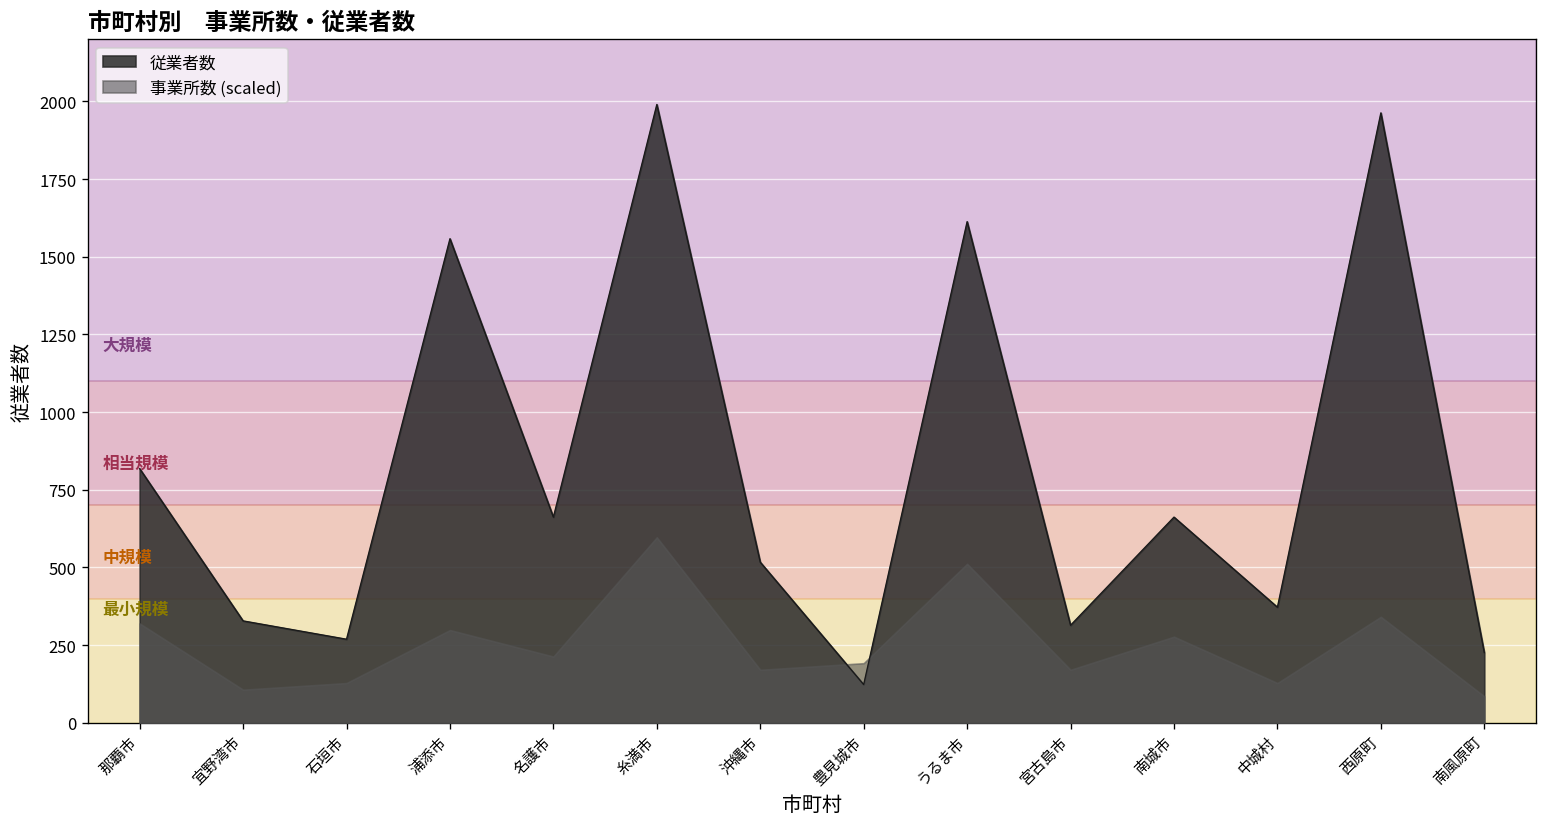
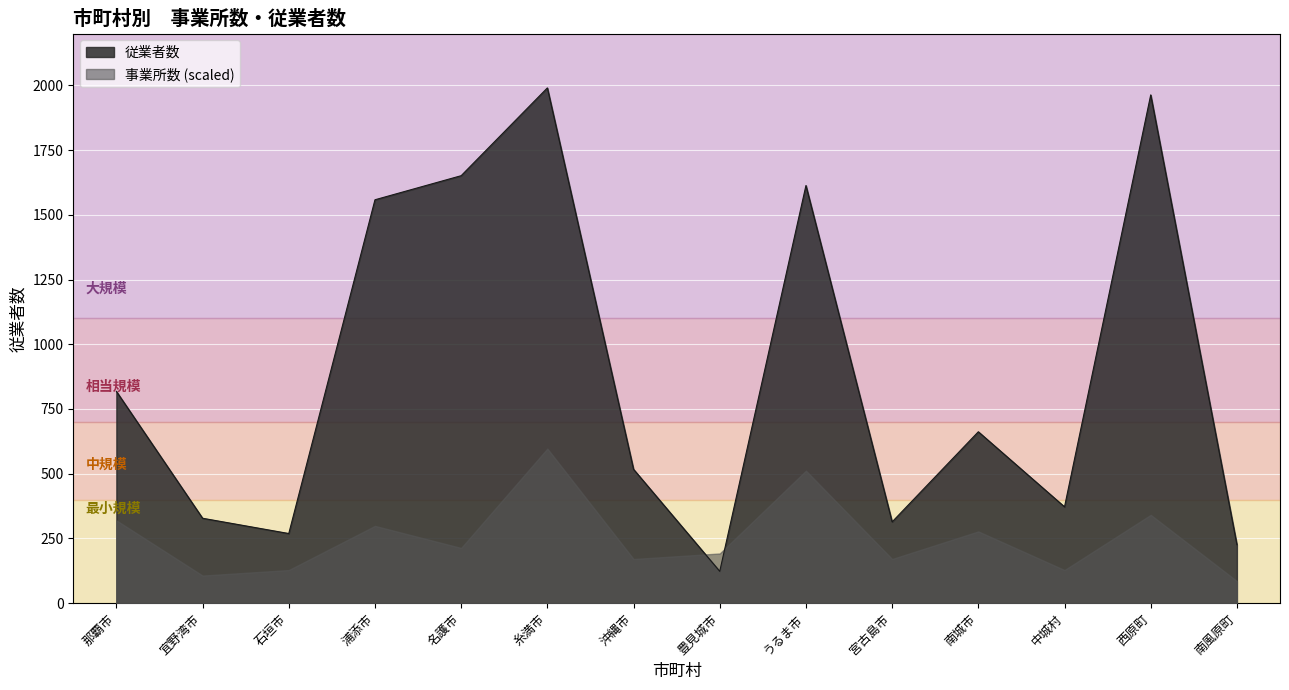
  {
    "従業者数": {
      "那覇市": 820,
      "宜野湾市": 330,
      "石垣市": 270,
      "浦添市": 1560,
-     "名護市": 660,
+     "名護市": 1650,
      "糸満市": 1990,
      "沖縄市": 520,
      "豊見城市": 120,
      "うるま市": 1610,
      "宮古島市": 310,
      "南城市": 660,
      "中城村": 370,
      "西原町": 1960,
      "南風原町": 230
    }
  }
